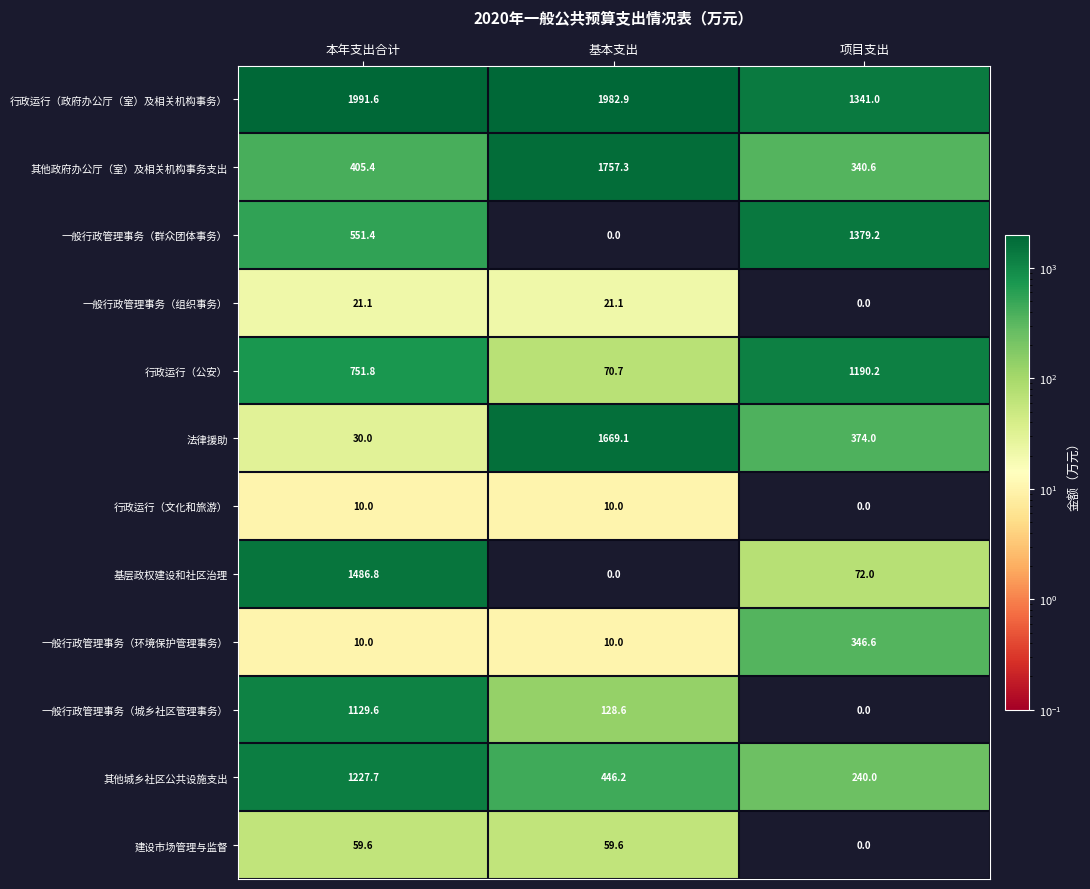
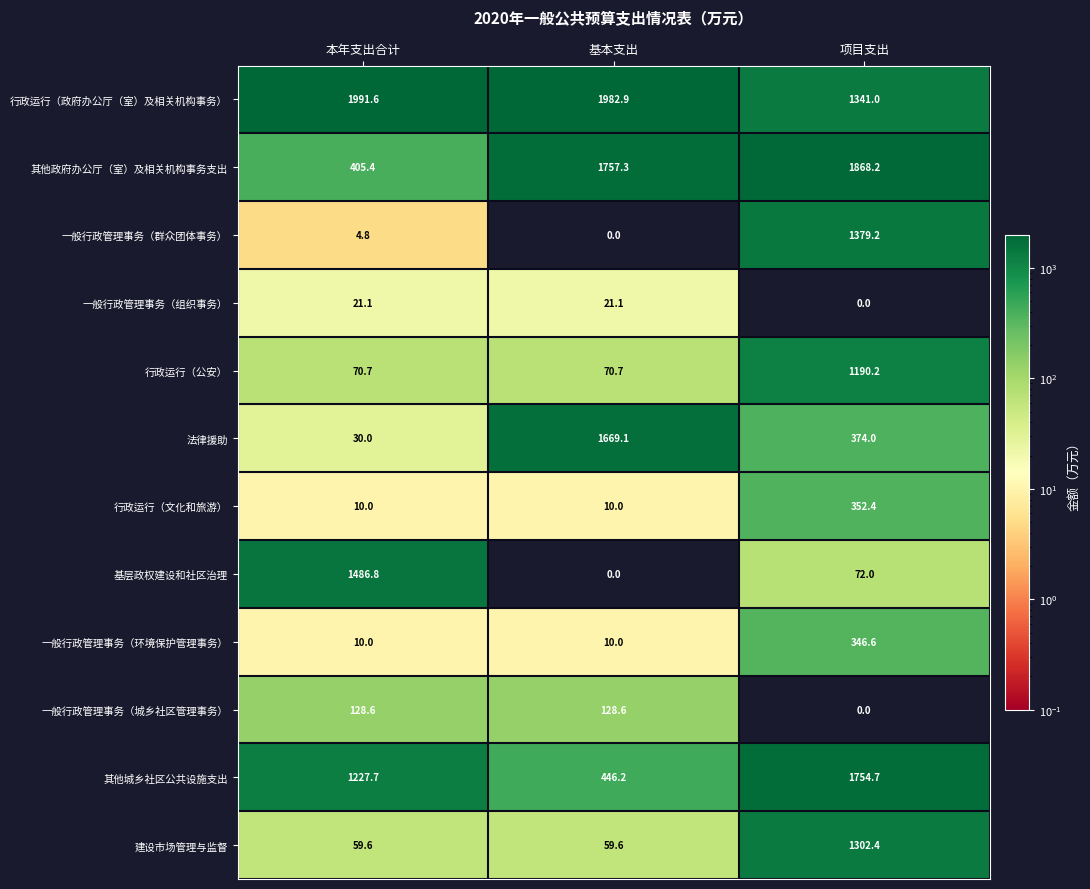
  {
    "行政运行（政府办公厅（室）及相关机构事务）": {
      "本年支出合计": 1991.6,
      "基本支出": 1982.9,
      "项目支出": 1341.0
    },
    "其他政府办公厅（室）及相关机构事务支出": {
      "本年支出合计": 405.4,
      "基本支出": 1757.3,
-     "项目支出": 340.6
+     "项目支出": 1868.2
    },
    "一般行政管理事务（群众团体事务）": {
-     "本年支出合计": 551.4,
+     "本年支出合计": 4.8,
      "基本支出": 0.0,
      "项目支出": 1379.2
    },
    "一般行政管理事务（组织事务）": {
      "本年支出合计": 21.1,
      "基本支出": 21.1,
      "项目支出": 0.0
    },
    "行政运行（公安）": {
-     "本年支出合计": 751.8,
+     "本年支出合计": 70.7,
      "基本支出": 70.7,
      "项目支出": 1190.2
    },
    "法律援助": {
      "本年支出合计": 30.0,
      "基本支出": 1669.1,
      "项目支出": 374.0
    },
    "行政运行（文化和旅游）": {
      "本年支出合计": 10.0,
      "基本支出": 10.0,
-     "项目支出": 0.0
+     "项目支出": 352.4
    },
    "基层政权建设和社区治理": {
      "本年支出合计": 1486.8,
      "基本支出": 0.0,
      "项目支出": 72.0
    },
    "一般行政管理事务（环境保护管理事务）": {
      "本年支出合计": 10.0,
      "基本支出": 10.0,
      "项目支出": 346.6
    },
    "一般行政管理事务（城乡社区管理事务）": {
-     "本年支出合计": 1129.6,
+     "本年支出合计": 128.6,
      "基本支出": 128.6,
      "项目支出": 0.0
    },
    "其他城乡社区公共设施支出": {
      "本年支出合计": 1227.7,
      "基本支出": 446.2,
-     "项目支出": 240.0
+     "项目支出": 1754.7
    },
    "建设市场管理与监督": {
      "本年支出合计": 59.6,
      "基本支出": 59.6,
-     "项目支出": 0.0
+     "项目支出": 1302.4
    }
  }
